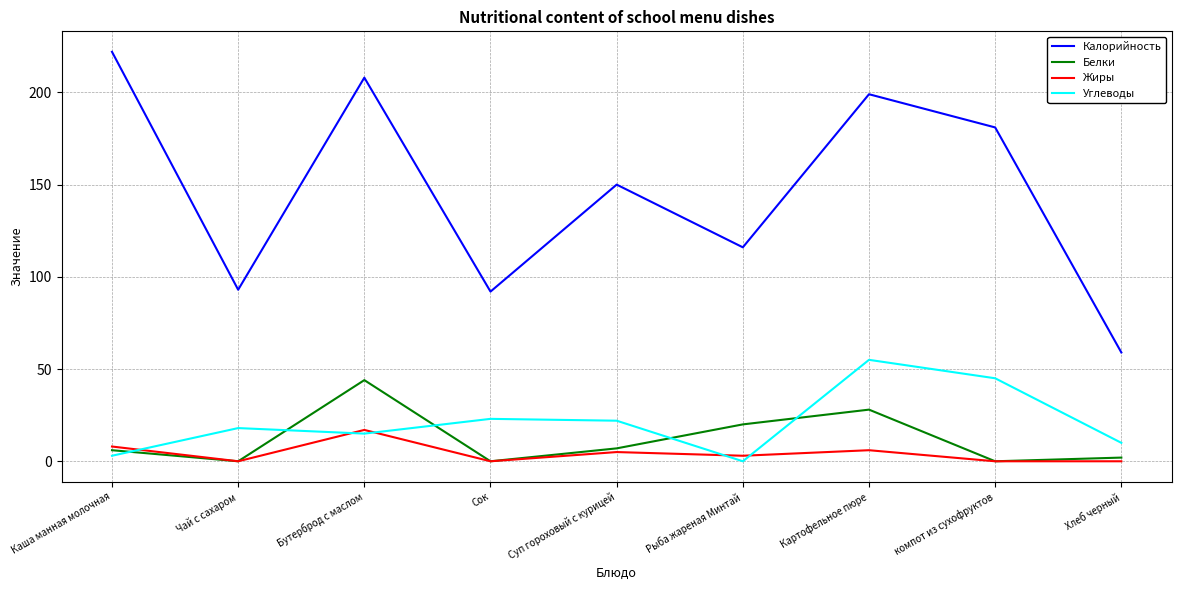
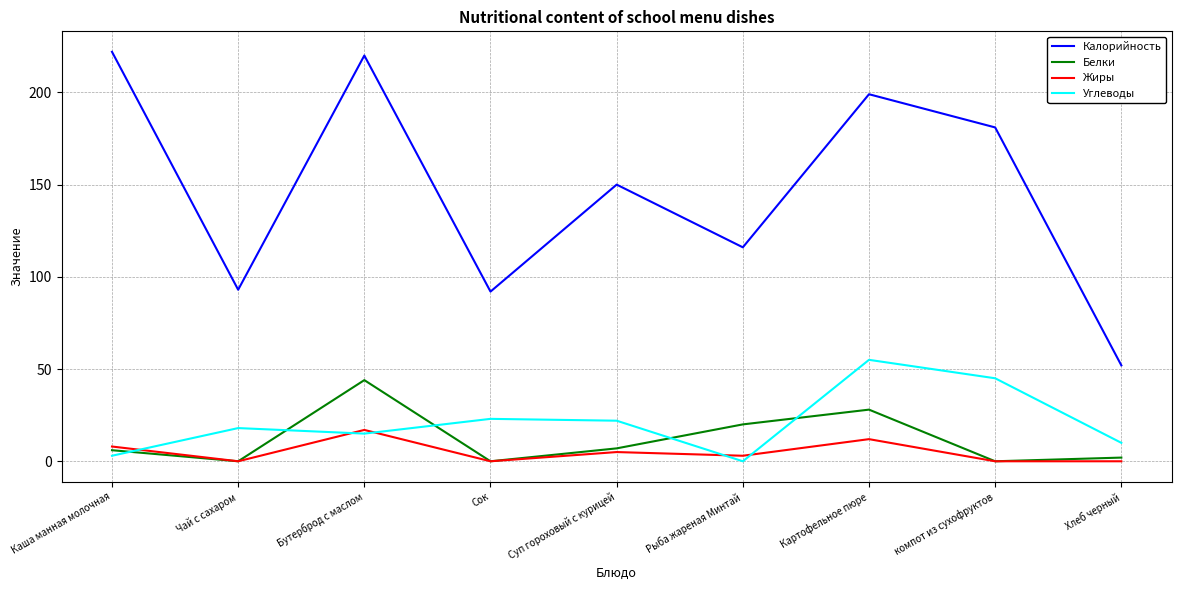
  {
    "Калорийность": {
      "Каша манная молочная": 222,
      "Чай с сахаром": 93,
-     "Бутерброд с маслом": 208,
+     "Бутерброд с маслом": 220,
      "Сок": 92,
      "Суп гороховый с курицей": 150,
      "Рыба жареная Минтай": 116,
      "Картофельное пюре": 199,
      "компот из сухофруктов": 181,
-     "Хлеб черный": 59
+     "Хлеб черный": 52
    },
    "Белки": {
      "Каша манная молочная": 6,
      "Бутерброд с маслом": 44,
      "Суп гороховый с курицей": 7,
      "Рыба жареная Минтай": 20,
      "Картофельное пюре": 28,
      "Хлеб черный": 2
    },
    "Жиры": {
      "Каша манная молочная": 8,
      "Бутерброд с маслом": 17,
      "Суп гороховый с курицей": 5,
      "Рыба жареная Минтай": 3,
-     "Картофельное пюре": 6,
+     "Картофельное пюре": 12,
      "Хлеб черный": 0
    },
    "Углеводы": {
      "Каша манная молочная": 3,
      "Чай с сахаром": 18,
      "Бутерброд с маслом": 15,
      "Сок": 23,
      "Суп гороховый с курицей": 22,
      "Рыба жареная Минтай": 0,
      "Картофельное пюре": 55,
      "компот из сухофруктов": 45,
      "Хлеб черный": 10
    }
  }
